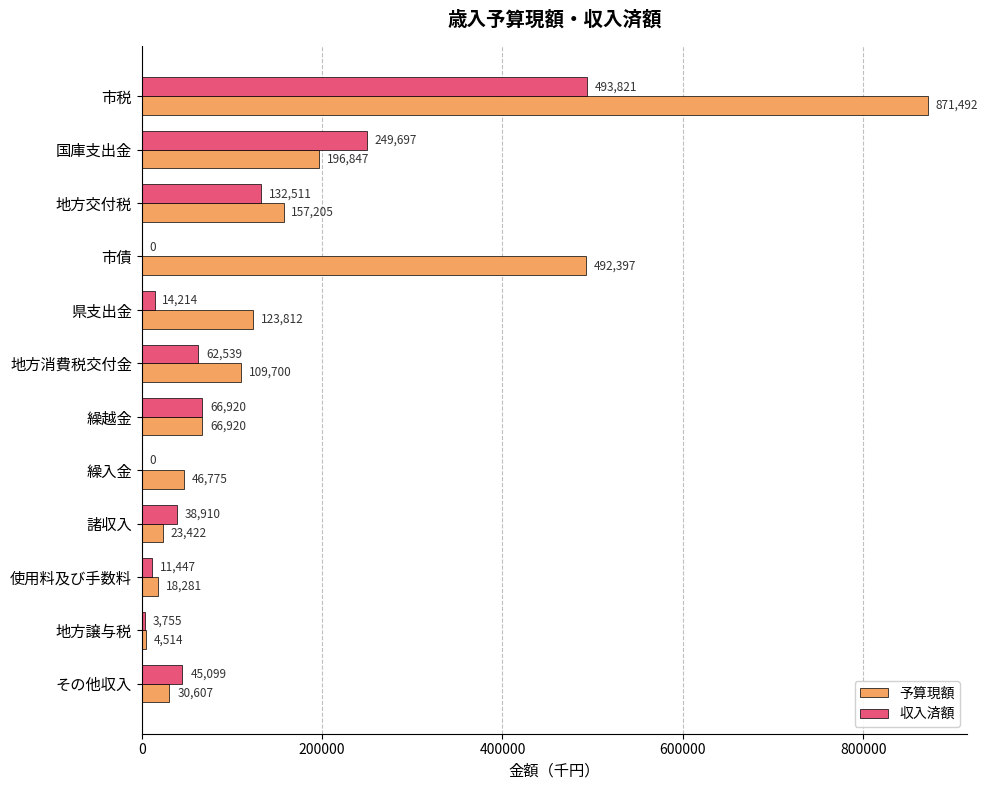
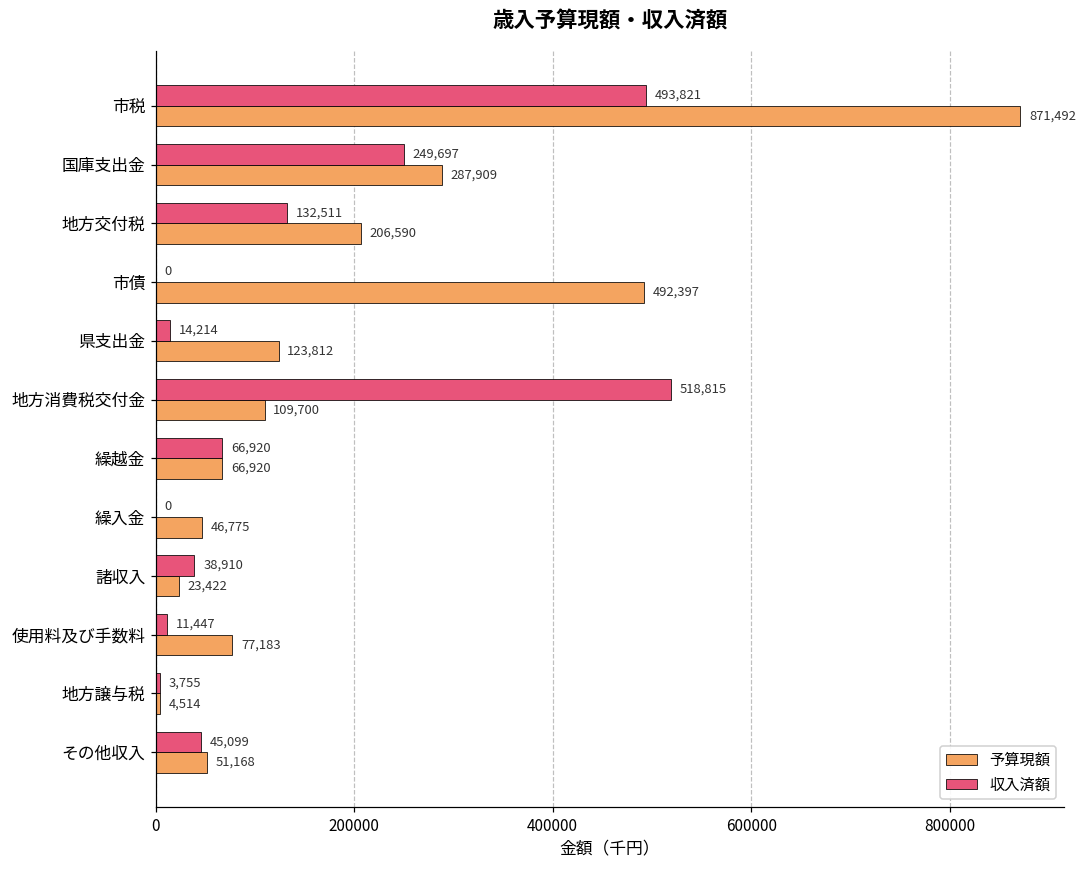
  {
    "予算現額": {
      "市税": "871,492",
-     "国庫支出金": "196,847",
-     "地方交付税": "157,205",
+     "国庫支出金": "287,909",
+     "地方交付税": "206,590",
      "市債": "492,397",
      "県支出金": "123,812",
      "地方消費税交付金": "109,700",
      "繰越金": "66,920",
      "繰入金": "46,775",
      "諸収入": "23,422",
-     "使用料及び手数料": "18,281",
+     "使用料及び手数料": "77,183",
      "地方譲与税": "4,514",
-     "その他収入": "30,607"
+     "その他収入": "51,168"
    },
    "収入済額": {
      "市税": "493,821",
      "国庫支出金": "249,697",
      "地方交付税": "132,511",
      "市債": "0",
      "県支出金": "14,214",
-     "地方消費税交付金": "62,539",
+     "地方消費税交付金": "518,815",
      "繰越金": "66,920",
      "繰入金": "0",
      "諸収入": "38,910",
      "使用料及び手数料": "11,447",
      "地方譲与税": "3,755",
      "その他収入": "45,099"
    }
  }
